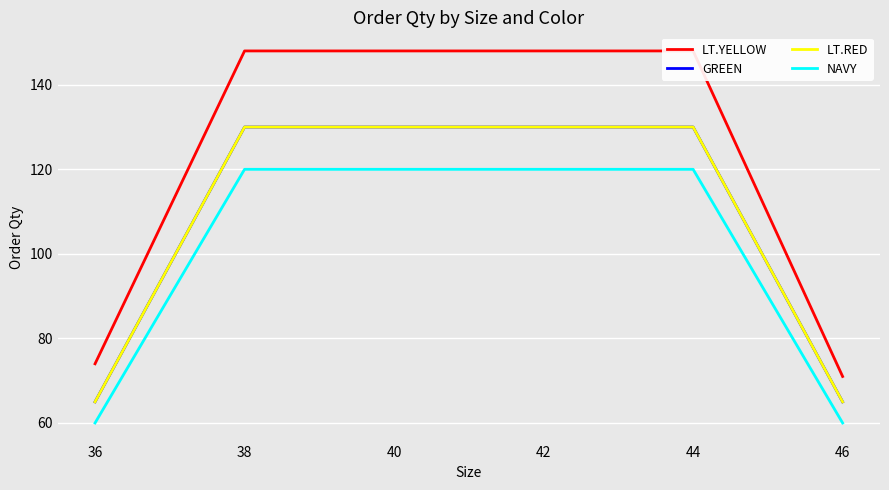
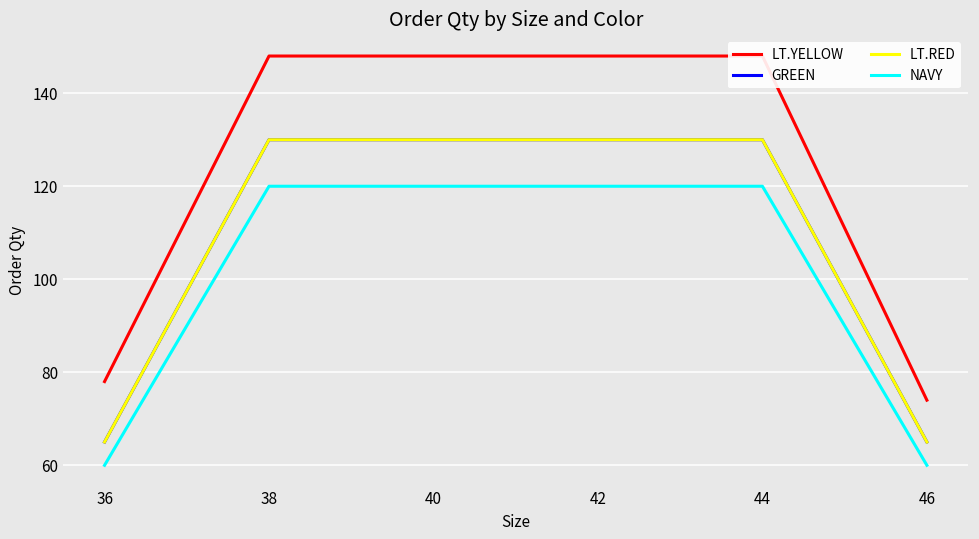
  {
    "LT.YELLOW": {
-     "36": 74,
+     "36": 78,
      "38": 148,
      "40": 148,
      "42": 148,
-     "46": 71
+     "46": 74
    },
    "LT.RED": {
      "36": 65,
      "38": 130,
      "40": 130,
      "42": 130,
      "44": 130,
      "46": 65
    },
    "NAVY": {
      "36": 60,
      "38": 120,
      "40": 120,
      "42": 120,
      "44": 120,
      "46": 60
    }
  }
